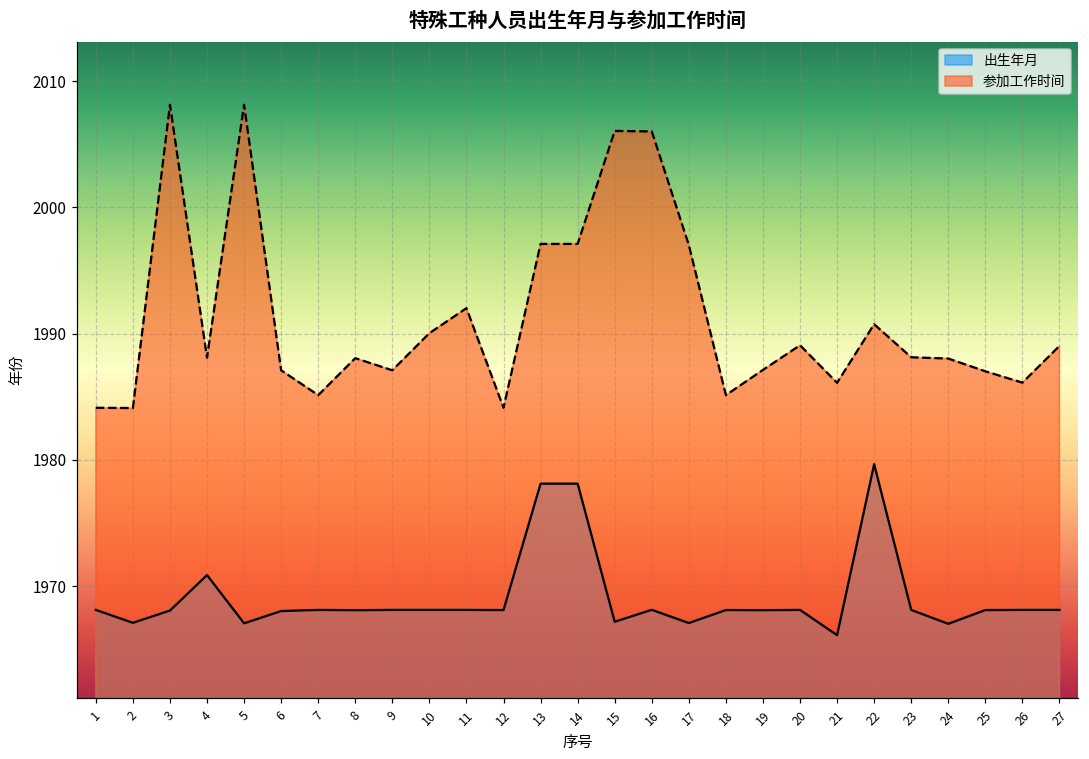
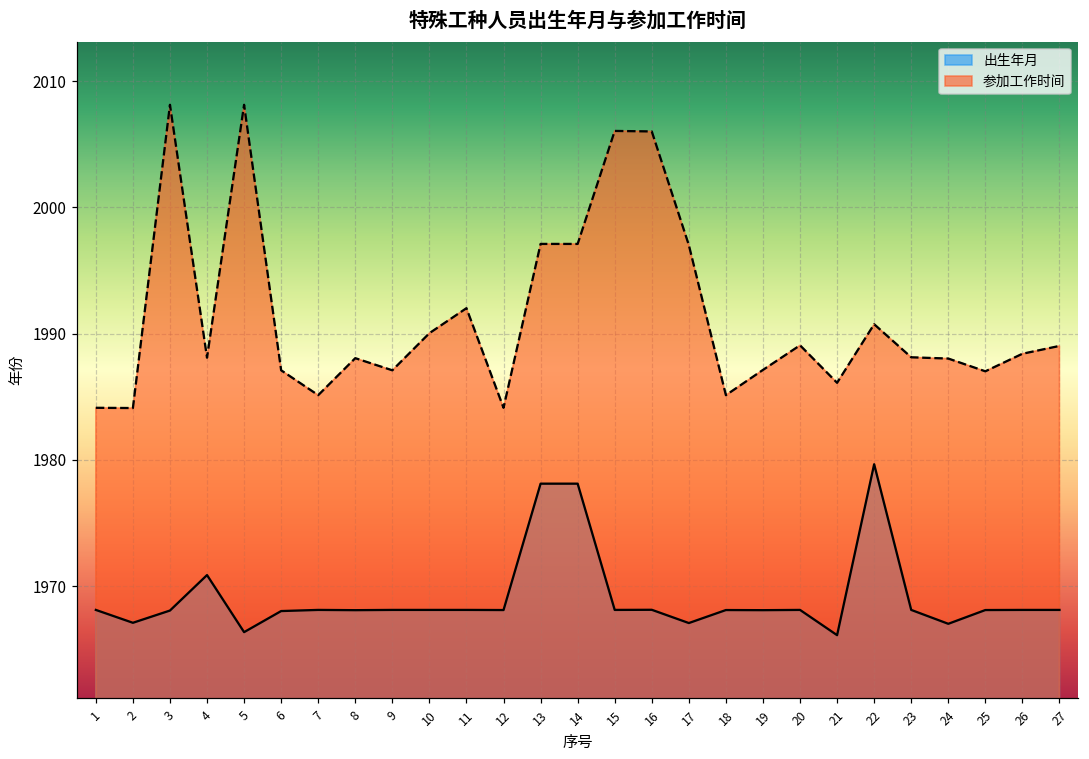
  {
    "出生年月": {
      "1": 1968.1,
      "2": 1967.1,
      "3": 1968.1,
      "4": 1970.9,
-     "5": 1967.1,
+     "5": 1966.4,
      "6": 1968.0,
      "7": 1968.1,
      "8": 1968.1,
      "9": 1968.1,
      "10": 1968.1,
      "11": 1968.1,
      "12": 1968.1,
      "13": 1978.1,
      "14": 1978.1,
-     "15": 1967.2,
+     "15": 1968.1,
      "16": 1968.1,
      "17": 1967.1,
      "18": 1968.1,
      "19": 1968.1,
      "20": 1968.1,
      "21": 1966.1,
      "22": 1979.7,
      "23": 1968.1,
      "24": 1967.0,
      "25": 1968.1,
      "26": 1968.1,
      "27": 1968.1
    },
    "参加工作时间": {
      "1": 1984.1,
      "2": 1984.1,
      "3": 2008.1,
      "4": 1988.1,
      "5": 2008.1,
      "6": 1987.1,
      "7": 1985.1,
      "8": 1988.1,
      "9": 1987.1,
      "10": 1990.0,
      "11": 1992.0,
      "12": 1984.1,
      "13": 1997.1,
      "14": 1997.1,
      "15": 2006.1,
      "16": 2006.0,
      "17": 1997.0,
      "18": 1985.1,
      "19": 1987.1,
      "20": 1989.1,
      "21": 1986.1,
      "22": 1990.7,
      "23": 1988.1,
      "24": 1988.0,
      "25": 1987.0,
-     "26": 1986.1,
+     "26": 1988.4,
      "27": 1989.0
    }
  }
